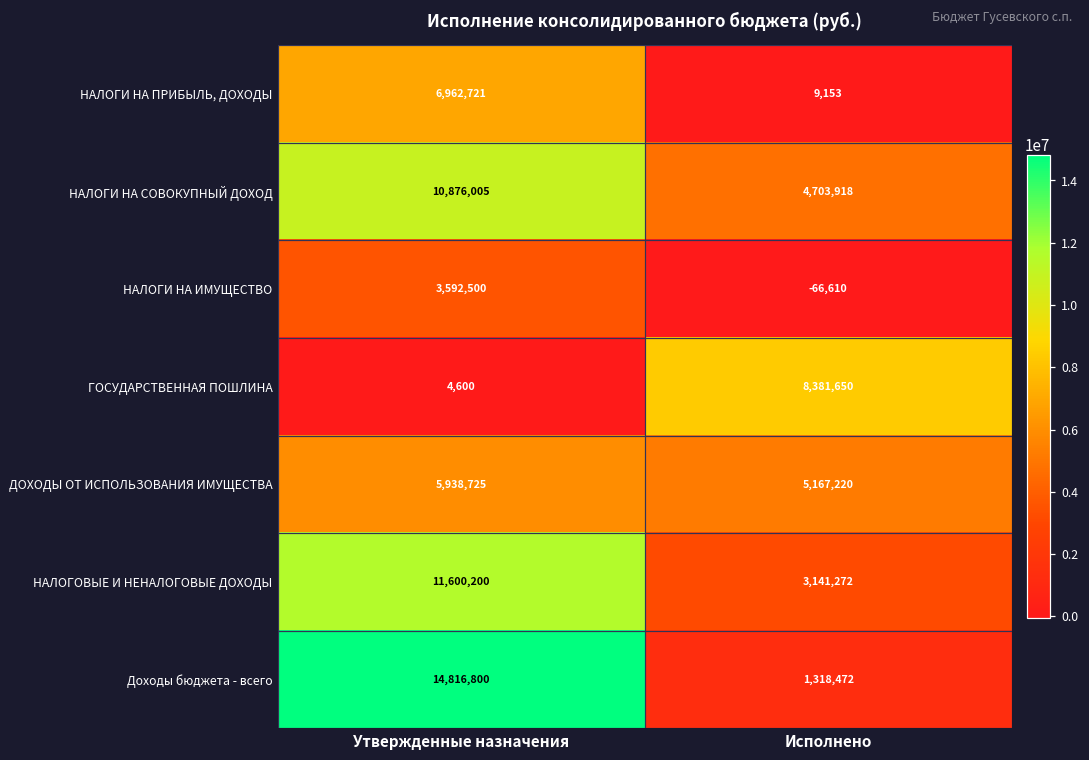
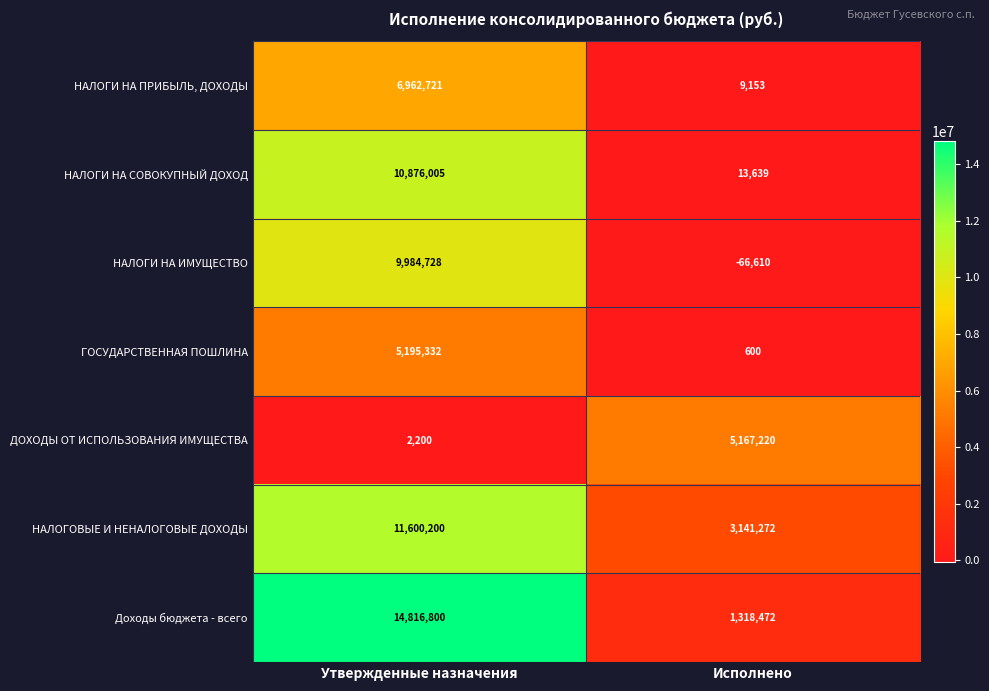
  {
    "НАЛОГИ НА ПРИБЫЛЬ, ДОХОДЫ": {
      "Утвержденные назначения": "6,962,721",
      "Исполнено": "9,153"
    },
    "НАЛОГИ НА СОВОКУПНЫЙ ДОХОД": {
      "Утвержденные назначения": "10,876,005",
-     "Исполнено": "4,703,918"
+     "Исполнено": "13,639"
    },
    "НАЛОГИ НА ИМУЩЕСТВО": {
-     "Утвержденные назначения": "3,592,500",
+     "Утвержденные назначения": "9,984,728",
      "Исполнено": "-66,610"
    },
    "ГОСУДАРСТВЕННАЯ ПОШЛИНА": {
-     "Утвержденные назначения": "4,600",
-     "Исполнено": "8,381,650"
+     "Утвержденные назначения": "5,195,332",
+     "Исполнено": "600"
    },
    "ДОХОДЫ ОТ ИСПОЛЬЗОВАНИЯ ИМУЩЕСТВА": {
-     "Утвержденные назначения": "5,938,725",
+     "Утвержденные назначения": "2,200",
      "Исполнено": "5,167,220"
    },
    "НАЛОГОВЫЕ И НЕНАЛОГОВЫЕ ДОХОДЫ": {
      "Утвержденные назначения": "11,600,200",
      "Исполнено": "3,141,272"
    },
    "Доходы бюджета - всего": {
      "Утвержденные назначения": "14,816,800",
      "Исполнено": "1,318,472"
    }
  }
